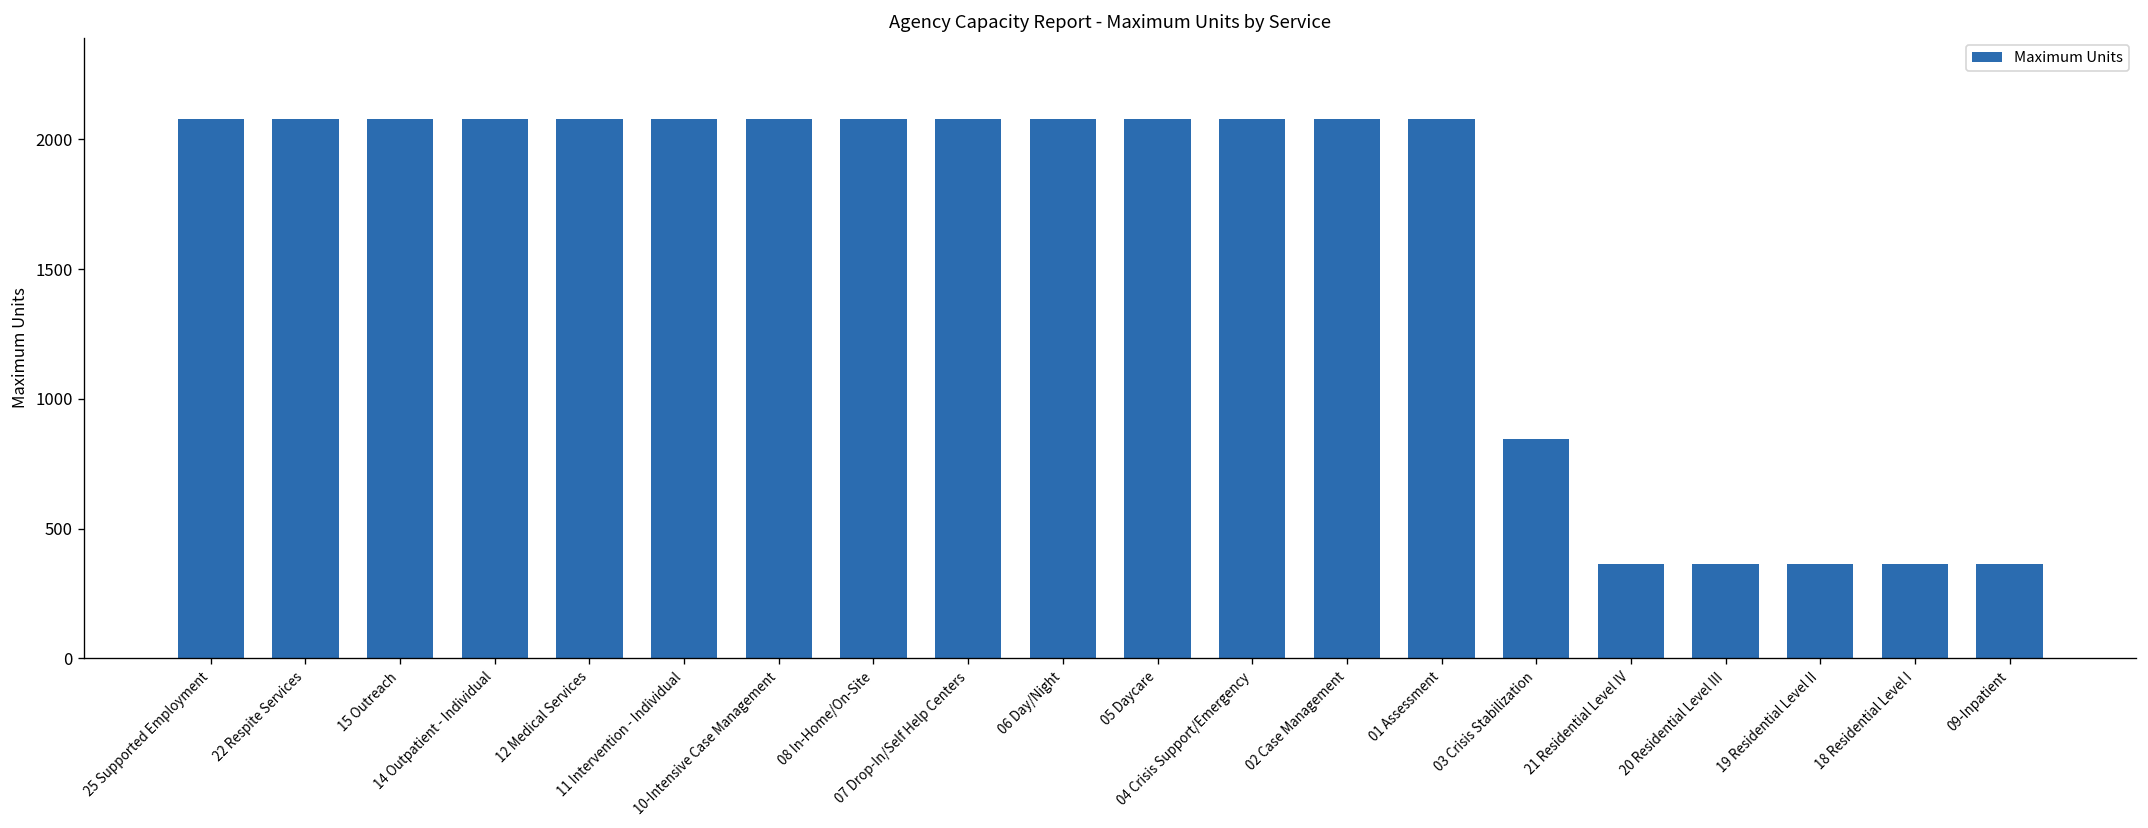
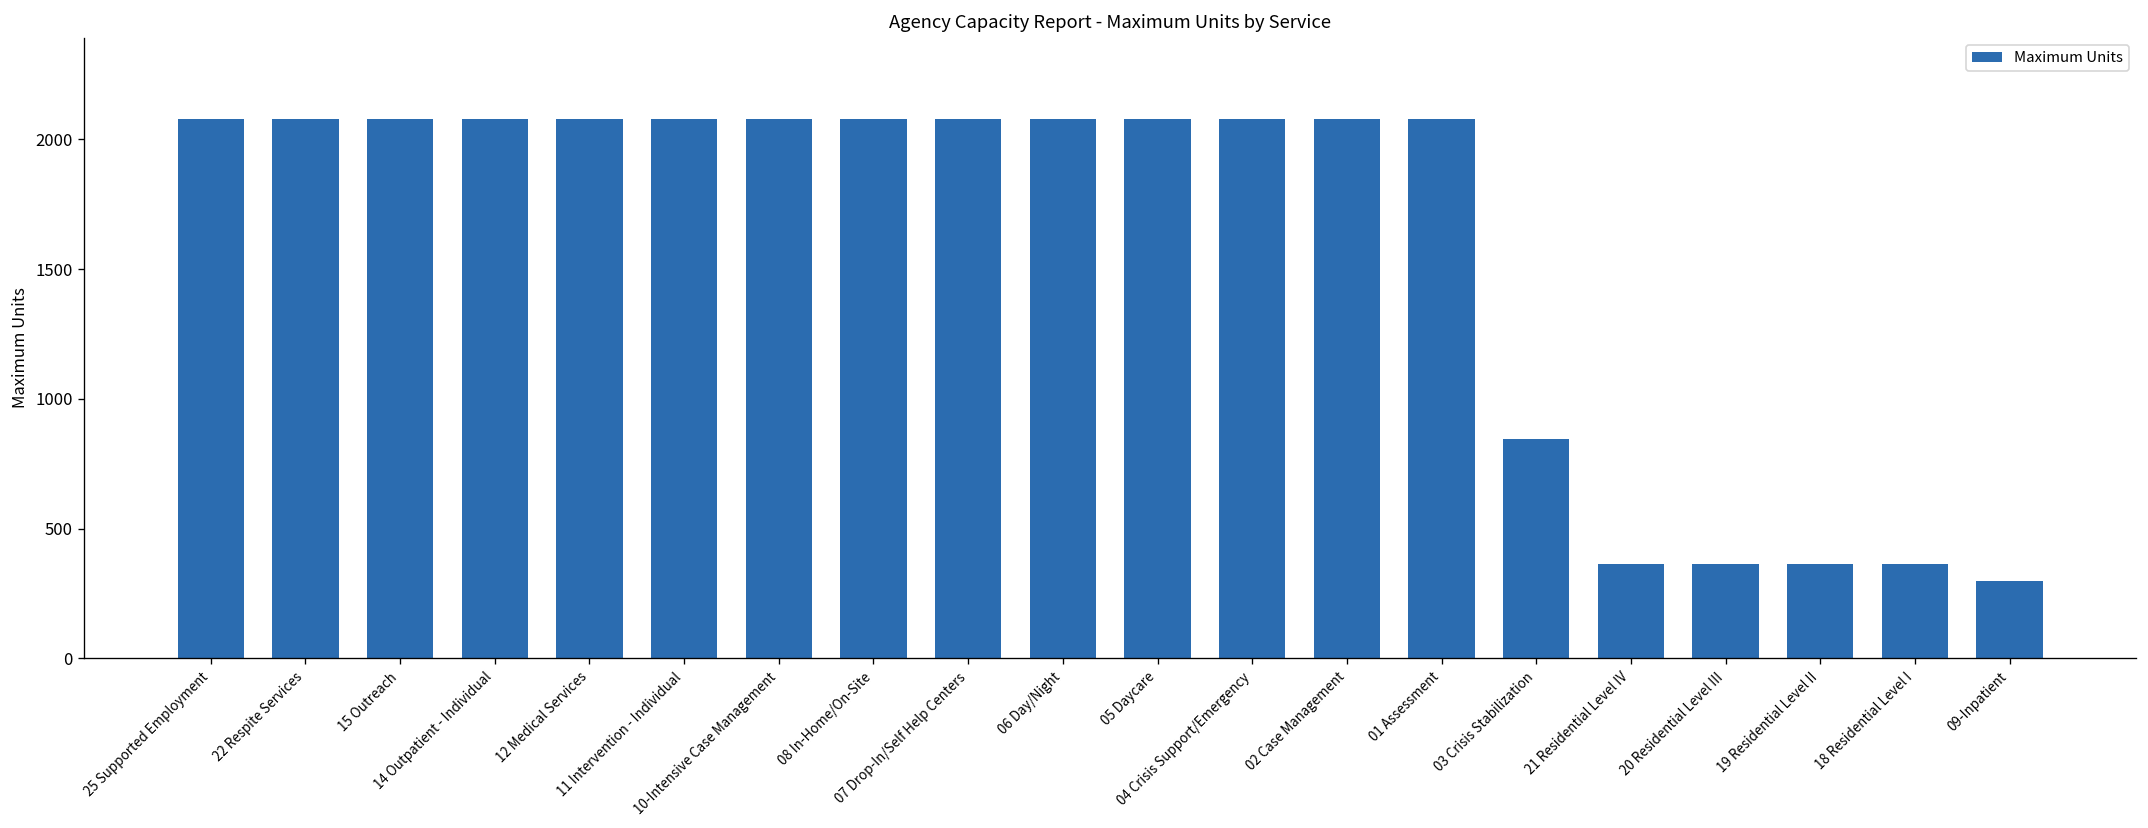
  {
    "25 Supported Employment": 2080,
    "22 Respite Services": 2080,
    "15 Outreach": 2080,
    "14 Outpatient - Individual": 2080,
    "12 Medical Services": 2080,
    "11 Intervention - Individual": 2080,
    "10-Intensive Case Management": 2080,
    "08 In-Home/On-Site": 2080,
    "07 Drop-In/Self Help Centers": 2080,
    "06 Day/Night": 2080,
    "05 Daycare": 2080,
    "04 Crisis Support/Emergency": 2080,
    "02 Case Management": 2080,
    "01 Assessment": 2080,
    "03 Crisis Stabilization": 850,
    "21 Residential Level IV": 370,
    "20 Residential Level III": 370,
    "19 Residential Level II": 370,
    "18 Residential Level I": 370,
-   "09-Inpatient": 370
+   "09-Inpatient": 300
  }
